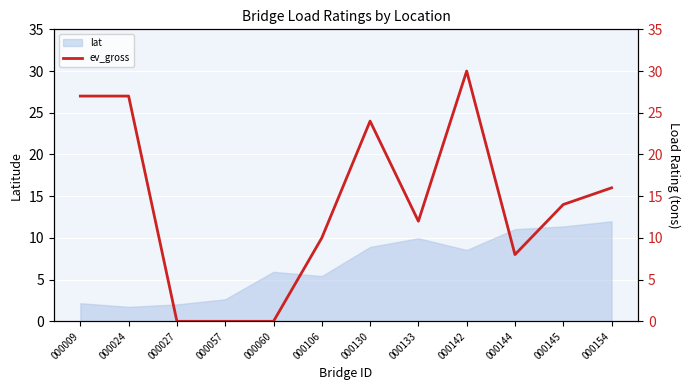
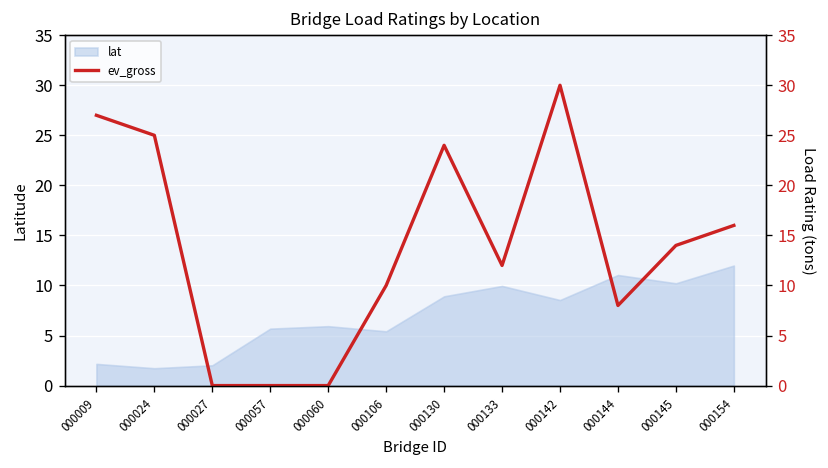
  {
    "lat": {
      "000009": 2,
      "000024": 2,
      "000027": 2,
-     "000057": 3,
+     "000057": 6,
      "000060": 6,
      "000106": 5,
      "000130": 9,
      "000133": 10,
      "000142": 9,
      "000144": 11,
-     "000145": 11,
+     "000145": 10,
      "000154": 12
    },
    "ev_gross": {
      "000009": 27,
-     "000024": 27,
+     "000024": 25,
      "000027": 0,
      "000057": 0,
      "000060": 0,
      "000106": 10,
      "000130": 24,
      "000133": 12,
      "000142": 30,
      "000144": 8,
      "000145": 14,
      "000154": 16
    }
  }
